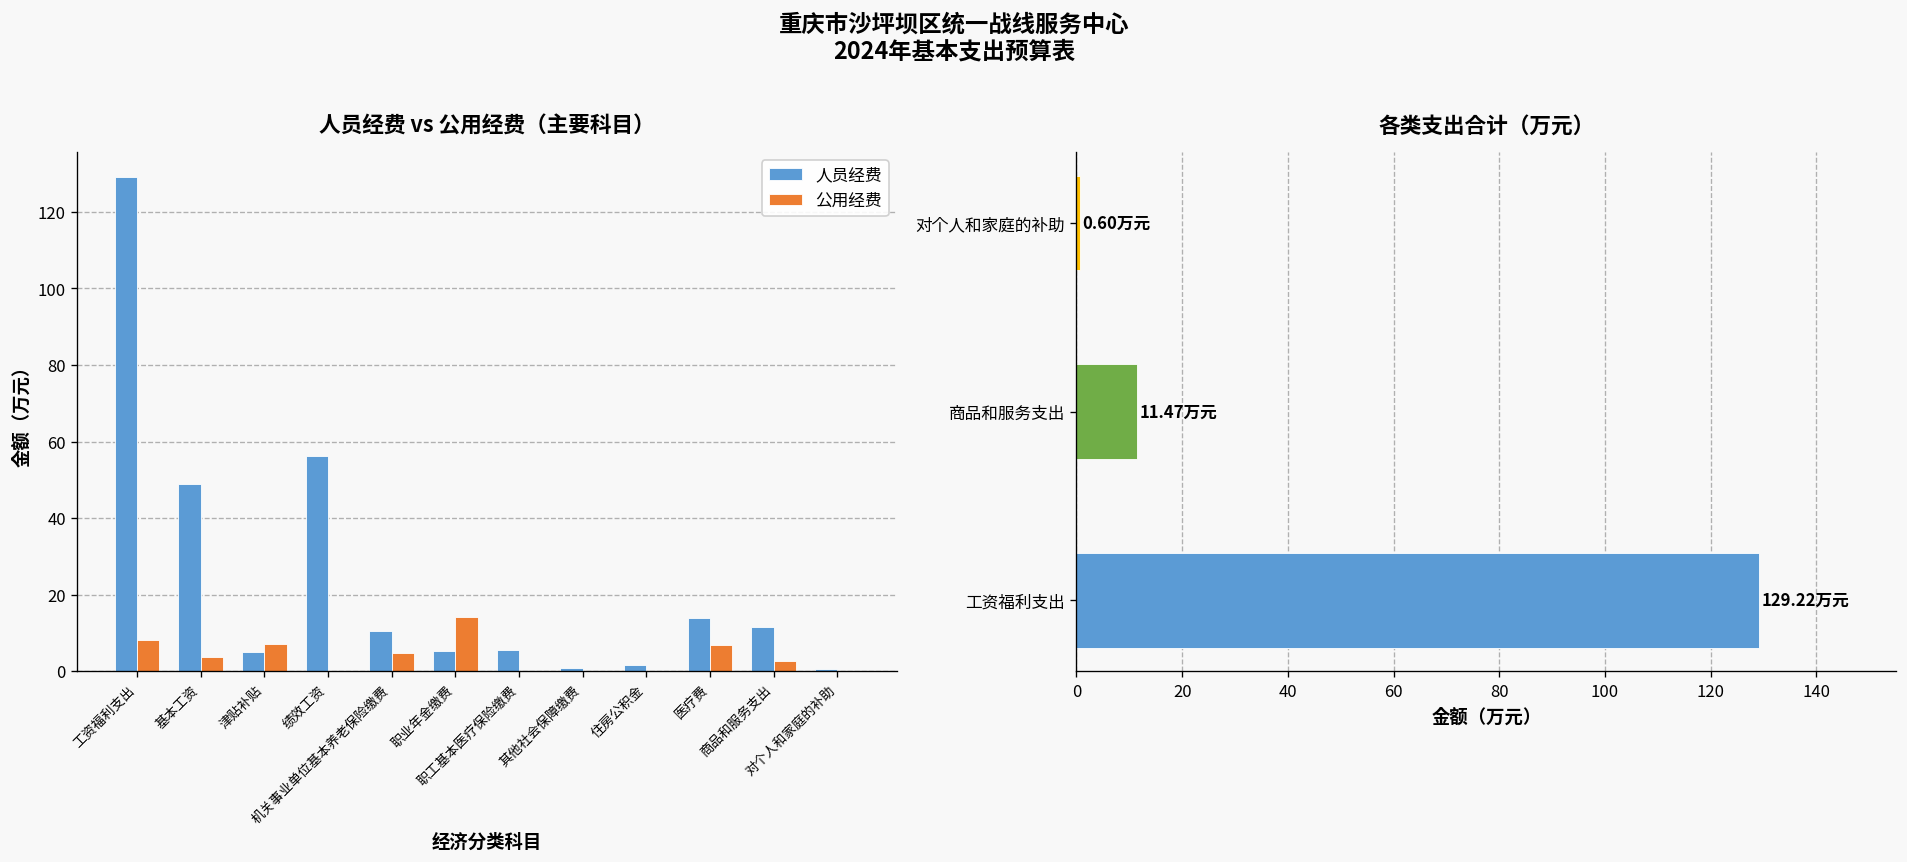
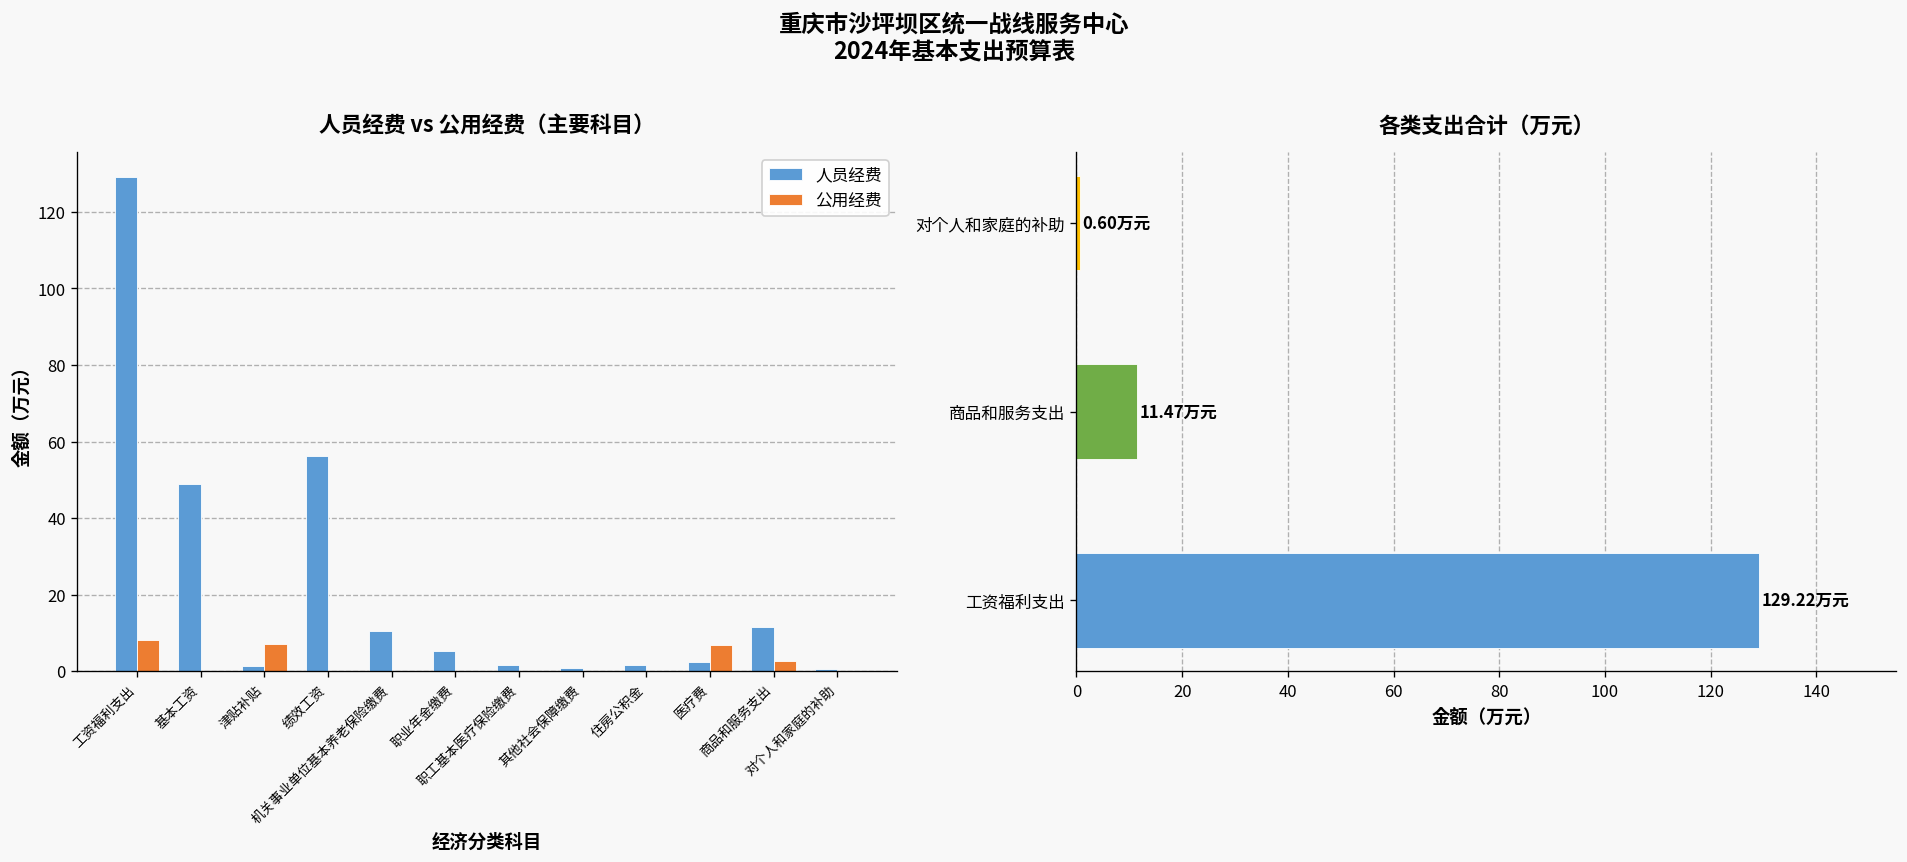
  {
    "人员经费 vs 公用经费（主要科目）": {
      "人员经费": {
        "工资福利支出": 129,
        "基本工资": 49,
-       "津贴补贴": 5,
+       "津贴补贴": 1,
        "绩效工资": 56,
        "机关事业单位基本养老保险缴费": 10,
        "职业年金缴费": 5,
-       "职工基本医疗保险缴费": 6,
+       "职工基本医疗保险缴费": 2,
        "其他社会保障缴费": 1,
        "住房公积金": 2,
-       "医疗费": 14,
+       "医疗费": 2,
        "商品和服务支出": 11
      },
      "公用经费": {
        "工资福利支出": 8,
-       "基本工资": 4,
+       "基本工资": 0,
        "津贴补贴": 7,
        "绩效工资": 0,
-       "机关事业单位基本养老保险缴费": 5,
-       "职业年金缴费": 14,
+       "机关事业单位基本养老保险缴费": 0,
+       "职业年金缴费": 0,
        "职工基本医疗保险缴费": 0,
        "其他社会保障缴费": 0,
        "住房公积金": 0,
        "医疗费": 7,
        "商品和服务支出": 3,
        "对个人和家庭的补助": 0
      }
    },
    "各类支出合计（万元）": {
      "对个人和家庭的补助": 0.60,
      "商品和服务支出": 11.47,
      "工资福利支出": 129.22
    }
  }
